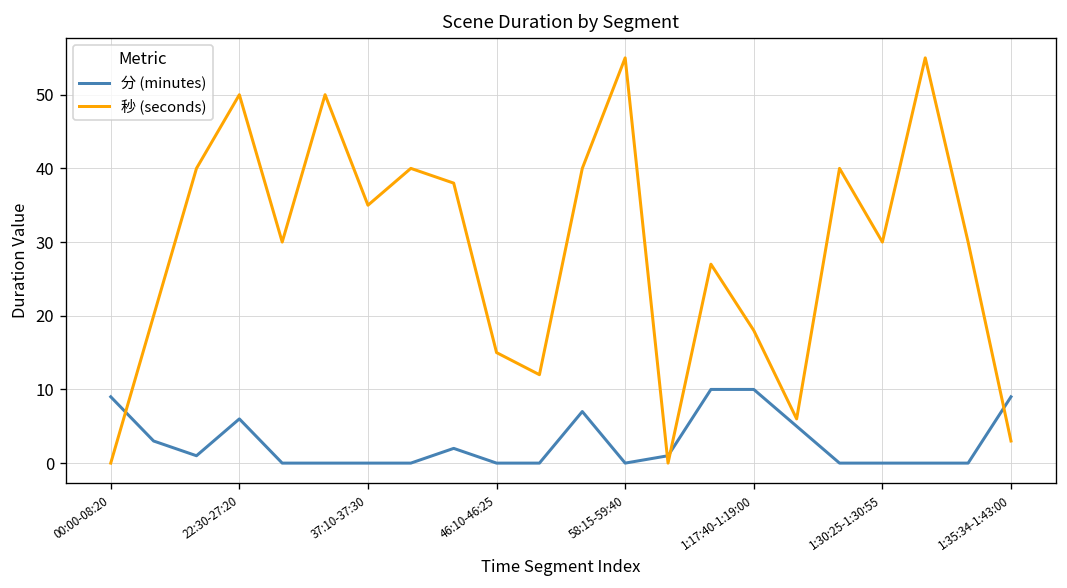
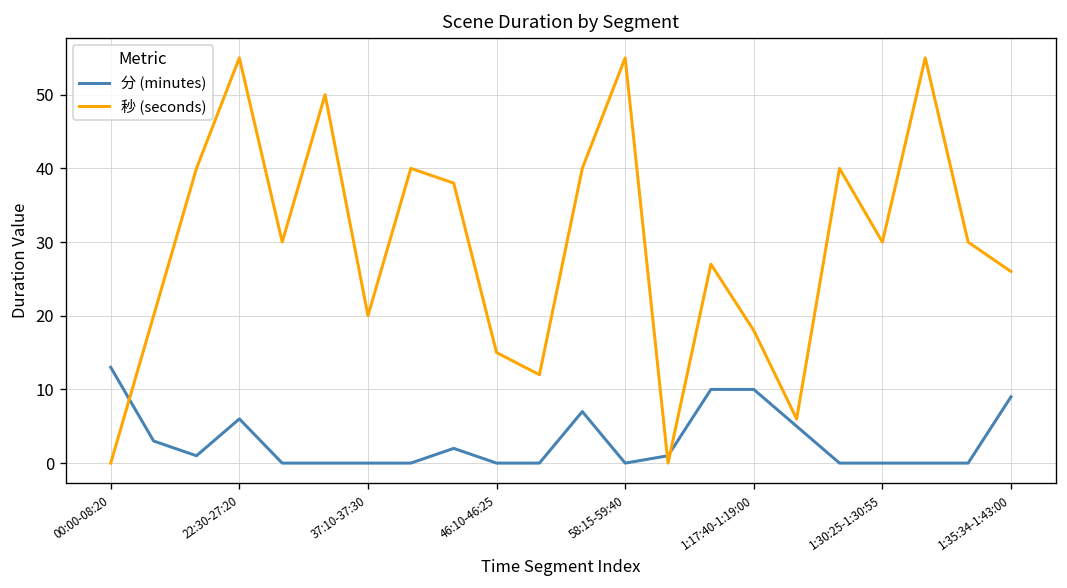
  {
    "分 (minutes)": {
-     "00:00-08:20": 9,
+     "00:00-08:20": 13,
      "22:30-27:20": 6,
      "37:10-37:30": 0,
      "46:10-46:25": 0,
      "58:15-59:40": 0,
      "1:17:40-1:19:00": 10,
      "1:30:25-1:30:55": 0,
      "1:35:34-1:43:00": 9
    },
    "秒 (seconds)": {
      "00:00-08:20": 0,
-     "22:30-27:20": 50,
-     "37:10-37:30": 35,
+     "22:30-27:20": 55,
+     "37:10-37:30": 20,
      "46:10-46:25": 15,
      "58:15-59:40": 55,
      "1:17:40-1:19:00": 18,
      "1:30:25-1:30:55": 30,
-     "1:35:34-1:43:00": 3
+     "1:35:34-1:43:00": 26
    }
  }
